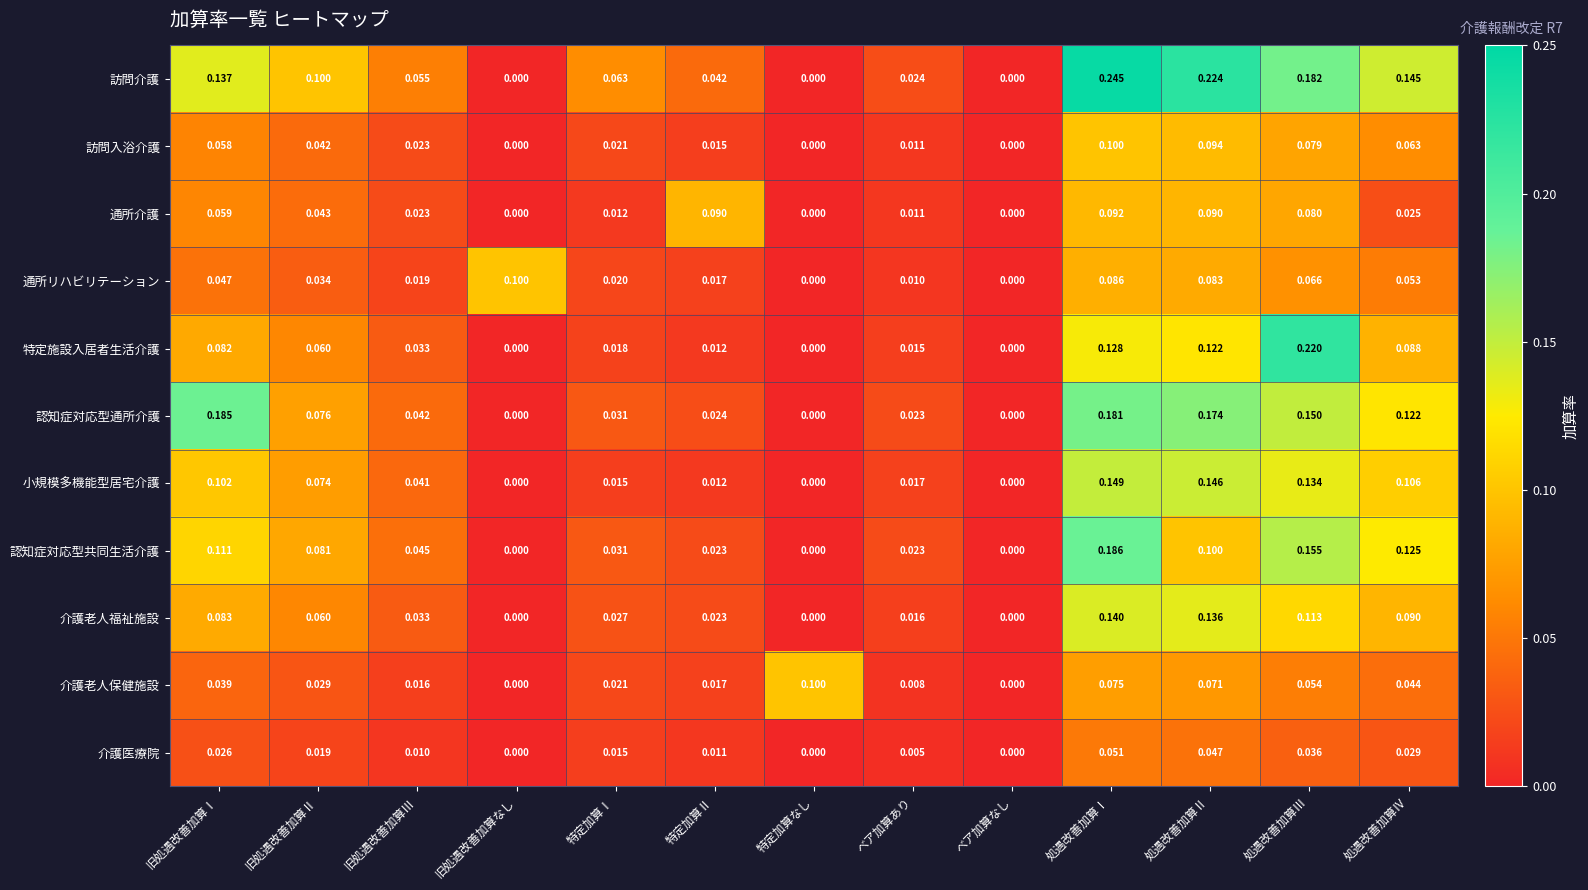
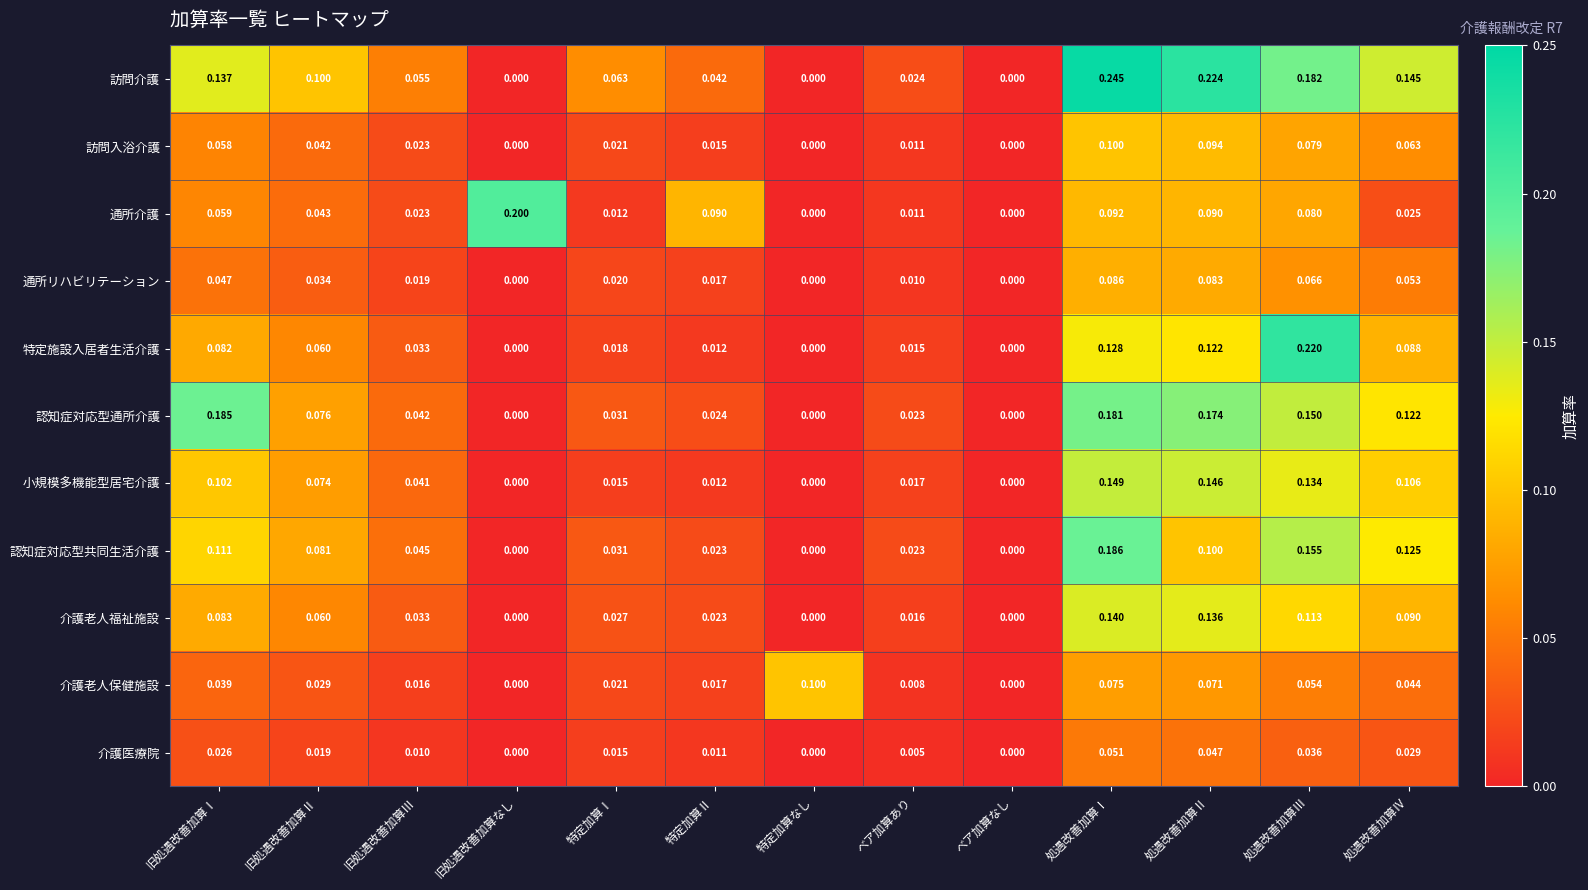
  {
    "訪問介護": {
      "旧処遇改善加算Ⅰ": 0.137,
      "旧処遇改善加算Ⅱ": 0.100,
      "旧処遇改善加算Ⅲ": 0.055,
      "旧処遇改善加算なし": 0.000,
      "特定加算Ⅰ": 0.063,
      "特定加算Ⅱ": 0.042,
      "特定加算なし": 0.000,
      "ベア加算あり": 0.024,
      "ベア加算なし": 0.000,
      "処遇改善加算Ⅰ": 0.245,
      "処遇改善加算Ⅱ": 0.224,
      "処遇改善加算Ⅲ": 0.182,
      "処遇改善加算Ⅳ": 0.145
    },
    "訪問入浴介護": {
      "旧処遇改善加算Ⅰ": 0.058,
      "旧処遇改善加算Ⅱ": 0.042,
      "旧処遇改善加算Ⅲ": 0.023,
      "旧処遇改善加算なし": 0.000,
      "特定加算Ⅰ": 0.021,
      "特定加算Ⅱ": 0.015,
      "特定加算なし": 0.000,
      "ベア加算あり": 0.011,
      "ベア加算なし": 0.000,
      "処遇改善加算Ⅰ": 0.100,
      "処遇改善加算Ⅱ": 0.094,
      "処遇改善加算Ⅲ": 0.079,
      "処遇改善加算Ⅳ": 0.063
    },
    "通所介護": {
      "旧処遇改善加算Ⅰ": 0.059,
      "旧処遇改善加算Ⅱ": 0.043,
      "旧処遇改善加算Ⅲ": 0.023,
-     "旧処遇改善加算なし": 0.000,
+     "旧処遇改善加算なし": 0.200,
      "特定加算Ⅰ": 0.012,
      "特定加算Ⅱ": 0.090,
      "特定加算なし": 0.000,
      "ベア加算あり": 0.011,
      "ベア加算なし": 0.000,
      "処遇改善加算Ⅰ": 0.092,
      "処遇改善加算Ⅱ": 0.090,
      "処遇改善加算Ⅲ": 0.080,
      "処遇改善加算Ⅳ": 0.025
    },
    "通所リハビリテーション": {
      "旧処遇改善加算Ⅰ": 0.047,
      "旧処遇改善加算Ⅱ": 0.034,
      "旧処遇改善加算Ⅲ": 0.019,
-     "旧処遇改善加算なし": 0.100,
+     "旧処遇改善加算なし": 0.000,
      "特定加算Ⅰ": 0.020,
      "特定加算Ⅱ": 0.017,
      "特定加算なし": 0.000,
      "ベア加算あり": 0.010,
      "ベア加算なし": 0.000,
      "処遇改善加算Ⅰ": 0.086,
      "処遇改善加算Ⅱ": 0.083,
      "処遇改善加算Ⅲ": 0.066,
      "処遇改善加算Ⅳ": 0.053
    },
    "特定施設入居者生活介護": {
      "旧処遇改善加算Ⅰ": 0.082,
      "旧処遇改善加算Ⅱ": 0.060,
      "旧処遇改善加算Ⅲ": 0.033,
      "旧処遇改善加算なし": 0.000,
      "特定加算Ⅰ": 0.018,
      "特定加算Ⅱ": 0.012,
      "特定加算なし": 0.000,
      "ベア加算あり": 0.015,
      "ベア加算なし": 0.000,
      "処遇改善加算Ⅰ": 0.128,
      "処遇改善加算Ⅱ": 0.122,
      "処遇改善加算Ⅲ": 0.220,
      "処遇改善加算Ⅳ": 0.088
    },
    "認知症対応型通所介護": {
      "旧処遇改善加算Ⅰ": 0.185,
      "旧処遇改善加算Ⅱ": 0.076,
      "旧処遇改善加算Ⅲ": 0.042,
      "旧処遇改善加算なし": 0.000,
      "特定加算Ⅰ": 0.031,
      "特定加算Ⅱ": 0.024,
      "特定加算なし": 0.000,
      "ベア加算あり": 0.023,
      "ベア加算なし": 0.000,
      "処遇改善加算Ⅰ": 0.181,
      "処遇改善加算Ⅱ": 0.174,
      "処遇改善加算Ⅲ": 0.150,
      "処遇改善加算Ⅳ": 0.122
    },
    "小規模多機能型居宅介護": {
      "旧処遇改善加算Ⅰ": 0.102,
      "旧処遇改善加算Ⅱ": 0.074,
      "旧処遇改善加算Ⅲ": 0.041,
      "旧処遇改善加算なし": 0.000,
      "特定加算Ⅰ": 0.015,
      "特定加算Ⅱ": 0.012,
      "特定加算なし": 0.000,
      "ベア加算あり": 0.017,
      "ベア加算なし": 0.000,
      "処遇改善加算Ⅰ": 0.149,
      "処遇改善加算Ⅱ": 0.146,
      "処遇改善加算Ⅲ": 0.134,
      "処遇改善加算Ⅳ": 0.106
    },
    "認知症対応型共同生活介護": {
      "旧処遇改善加算Ⅰ": 0.111,
      "旧処遇改善加算Ⅱ": 0.081,
      "旧処遇改善加算Ⅲ": 0.045,
      "旧処遇改善加算なし": 0.000,
      "特定加算Ⅰ": 0.031,
      "特定加算Ⅱ": 0.023,
      "特定加算なし": 0.000,
      "ベア加算あり": 0.023,
      "ベア加算なし": 0.000,
      "処遇改善加算Ⅰ": 0.186,
      "処遇改善加算Ⅱ": 0.100,
      "処遇改善加算Ⅲ": 0.155,
      "処遇改善加算Ⅳ": 0.125
    },
    "介護老人福祉施設": {
      "旧処遇改善加算Ⅰ": 0.083,
      "旧処遇改善加算Ⅱ": 0.060,
      "旧処遇改善加算Ⅲ": 0.033,
      "旧処遇改善加算なし": 0.000,
      "特定加算Ⅰ": 0.027,
      "特定加算Ⅱ": 0.023,
      "特定加算なし": 0.000,
      "ベア加算あり": 0.016,
      "ベア加算なし": 0.000,
      "処遇改善加算Ⅰ": 0.140,
      "処遇改善加算Ⅱ": 0.136,
      "処遇改善加算Ⅲ": 0.113,
      "処遇改善加算Ⅳ": 0.090
    },
    "介護老人保健施設": {
      "旧処遇改善加算Ⅰ": 0.039,
      "旧処遇改善加算Ⅱ": 0.029,
      "旧処遇改善加算Ⅲ": 0.016,
      "旧処遇改善加算なし": 0.000,
      "特定加算Ⅰ": 0.021,
      "特定加算Ⅱ": 0.017,
      "特定加算なし": 0.100,
      "ベア加算あり": 0.008,
      "ベア加算なし": 0.000,
      "処遇改善加算Ⅰ": 0.075,
      "処遇改善加算Ⅱ": 0.071,
      "処遇改善加算Ⅲ": 0.054,
      "処遇改善加算Ⅳ": 0.044
    },
    "介護医療院": {
      "旧処遇改善加算Ⅰ": 0.026,
      "旧処遇改善加算Ⅱ": 0.019,
      "旧処遇改善加算Ⅲ": 0.010,
      "旧処遇改善加算なし": 0.000,
      "特定加算Ⅰ": 0.015,
      "特定加算Ⅱ": 0.011,
      "特定加算なし": 0.000,
      "ベア加算あり": 0.005,
      "ベア加算なし": 0.000,
      "処遇改善加算Ⅰ": 0.051,
      "処遇改善加算Ⅱ": 0.047,
      "処遇改善加算Ⅲ": 0.036,
      "処遇改善加算Ⅳ": 0.029
    }
  }
